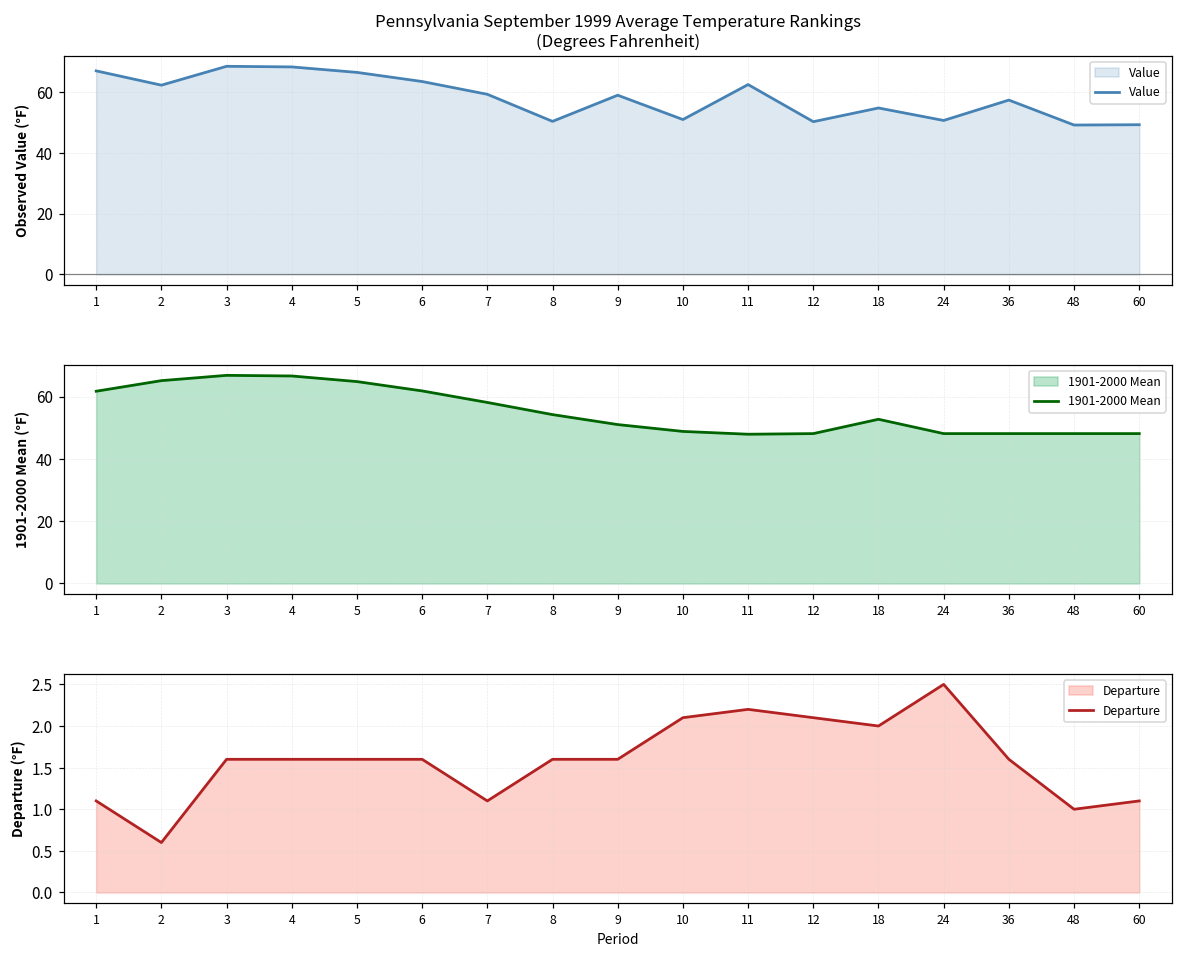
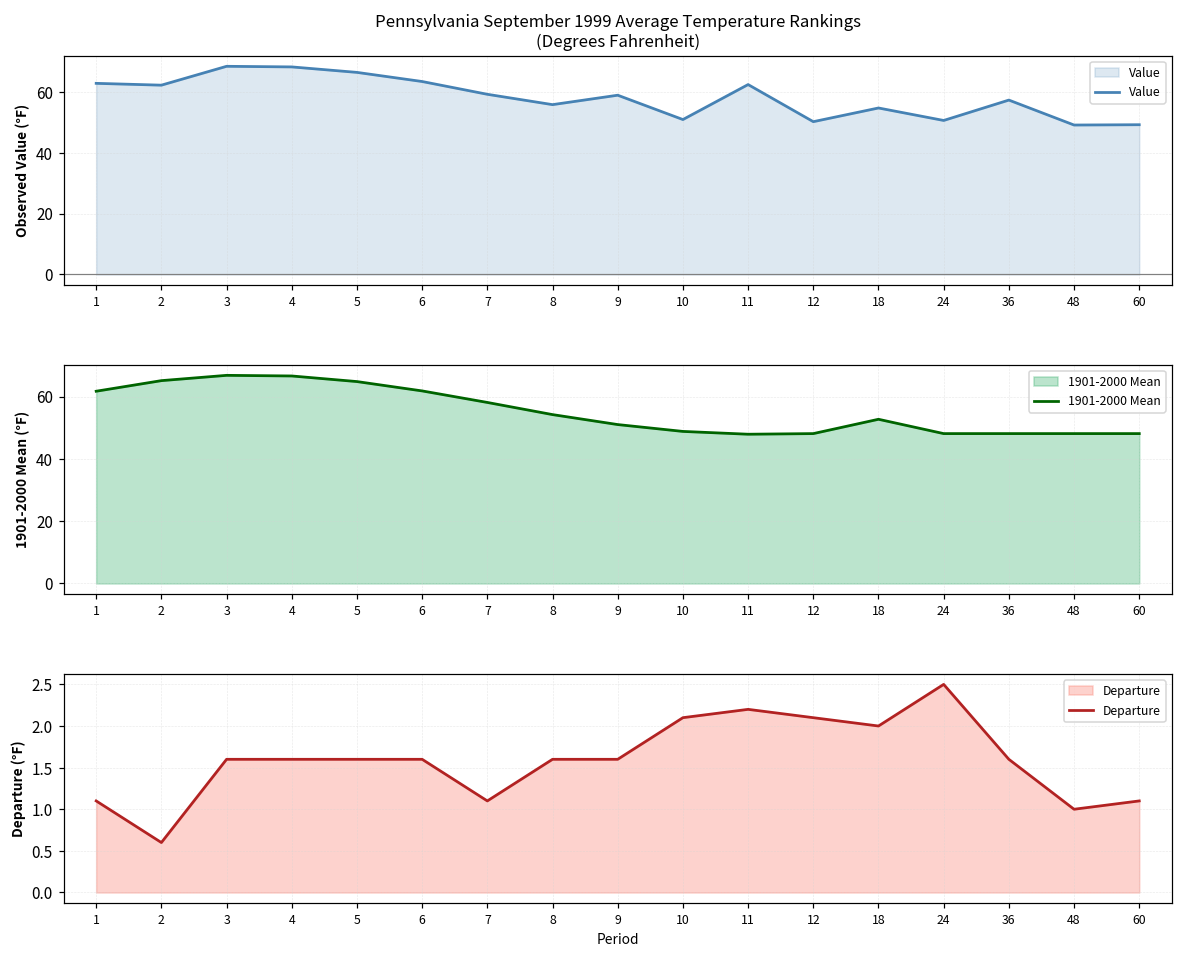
  {
    "Pennsylvania September 1999 Average Temperature Rankings (Degrees Fahrenheit)": {
-     "1": 67,
+     "1": 63,
      "2": 62,
      "3": 68,
      "4": 68,
      "5": 66,
      "6": 63,
      "7": 59,
-     "8": 50,
+     "8": 56,
      "9": 59,
      "10": 51,
      "11": 62,
      "12": 50,
      "18": 55,
      "24": 51,
      "36": 57,
      "48": 49,
      "60": 49
    }
  }
